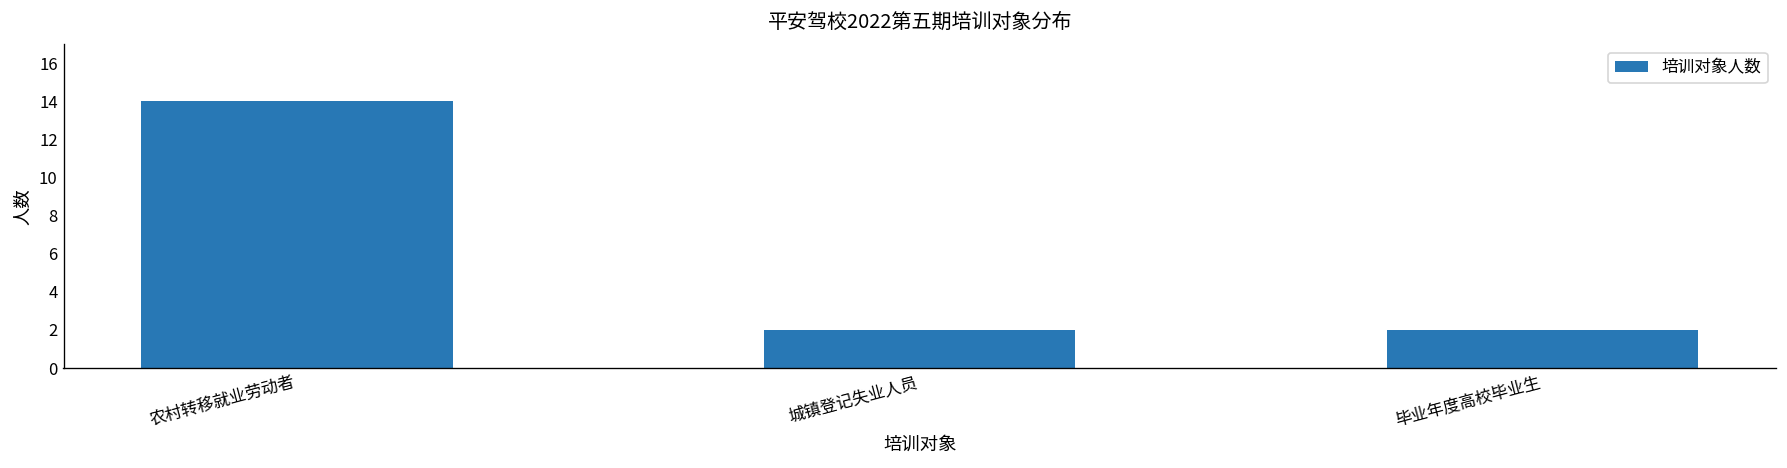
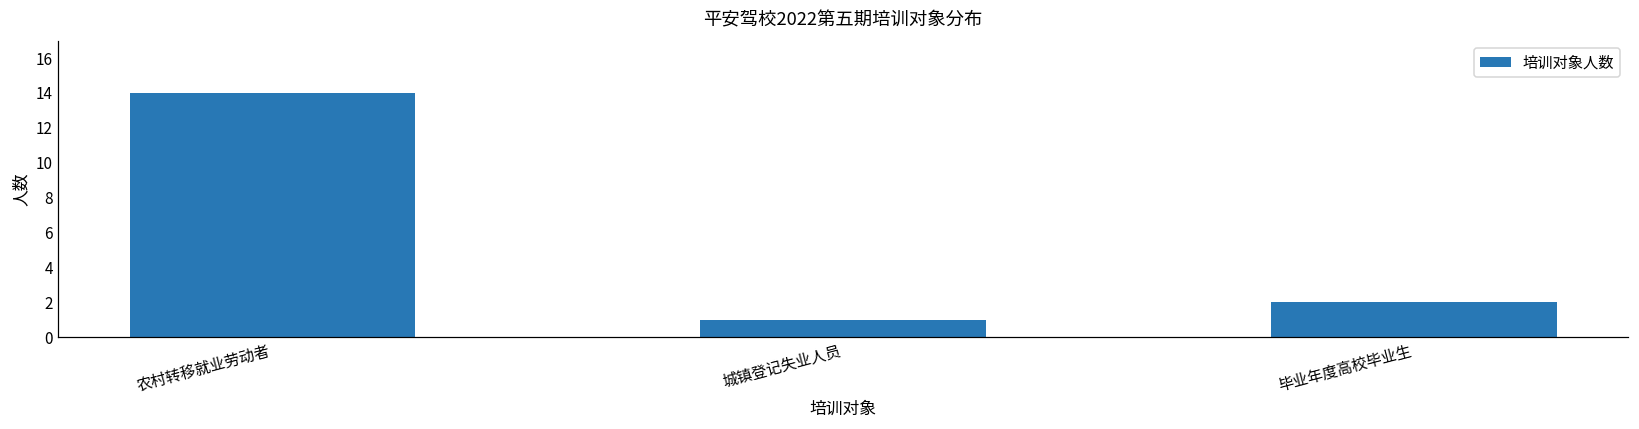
  {
    "农村转移就业劳动者": 14,
-   "城镇登记失业人员": 2,
+   "城镇登记失业人员": 1,
    "毕业年度高校毕业生": 2
  }
